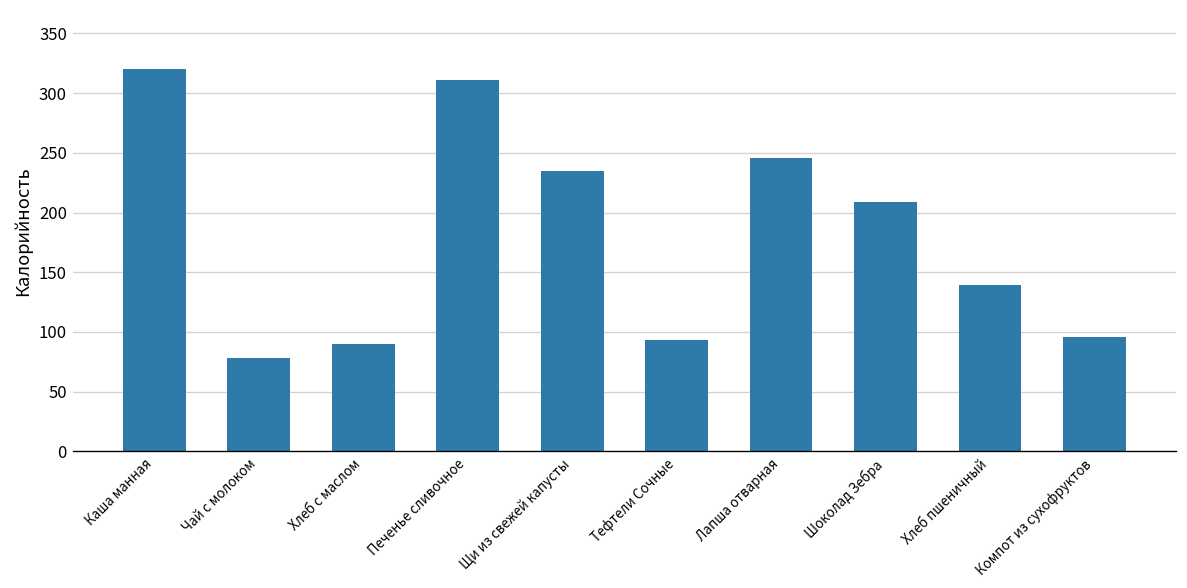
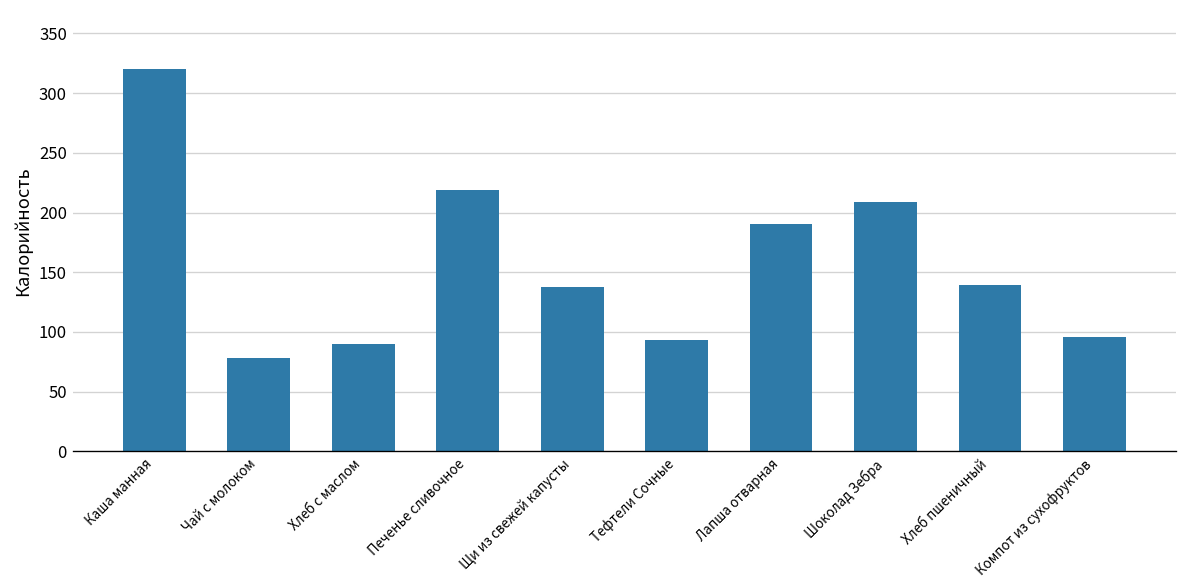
  {
    "Каша манная": 320,
    "Чай с молоком": 80,
    "Хлеб с маслом": 90,
-   "Печенье сливочное": 310,
-   "Щи из свежей капусты": 230,
+   "Печенье сливочное": 220,
+   "Щи из свежей капусты": 140,
    "Тефтели Сочные": 90,
-   "Лапша отварная": 250,
+   "Лапша отварная": 190,
    "Шоколад Зебра": 210,
    "Хлеб пшеничный": 140,
    "Компот из сухофруктов": 100
  }
